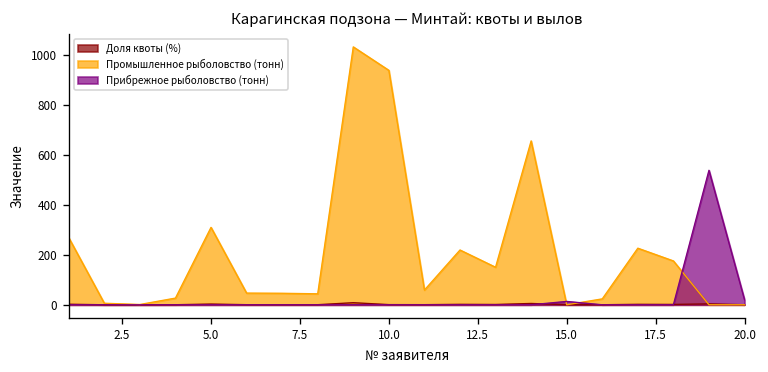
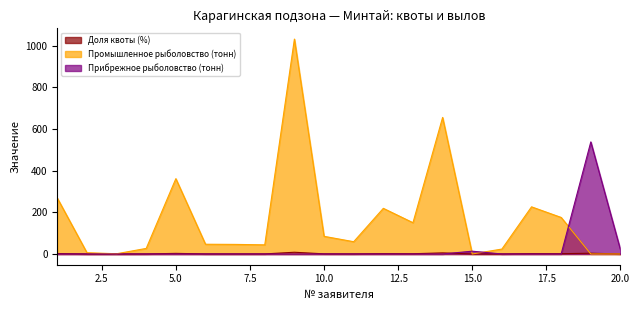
  {
    "Промышленное рыболовство (тонн)": {
-     "5.0": 310,
-     "10.0": 940
+     "5.0": 360,
+     "10.0": 80
    },
    "Прибрежное рыболовство (тонн)": {
      "15.0": 10,
      "20.0": 20
    }
  }
